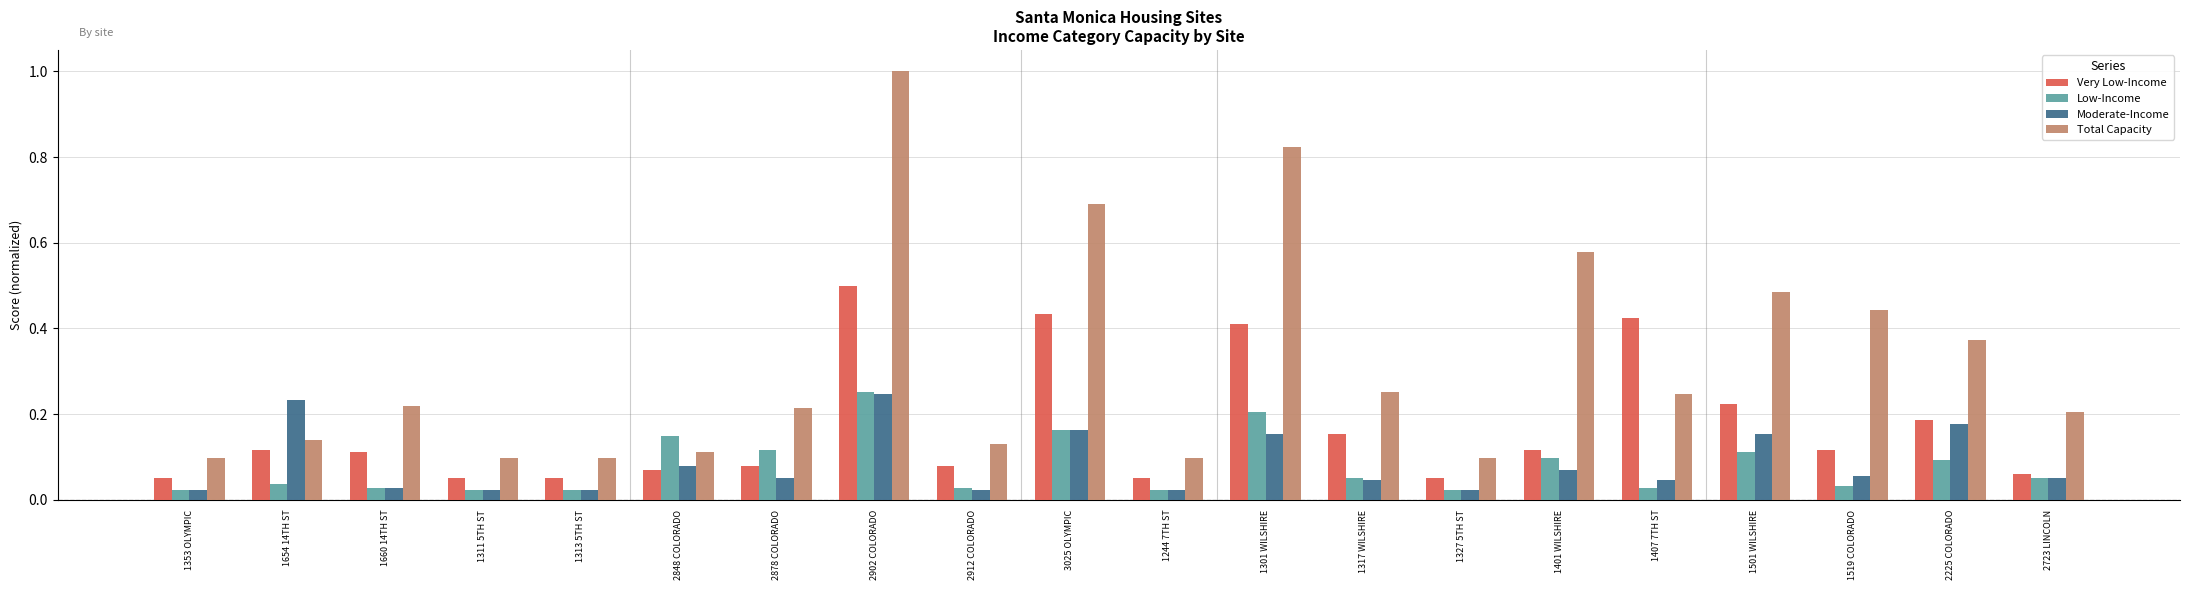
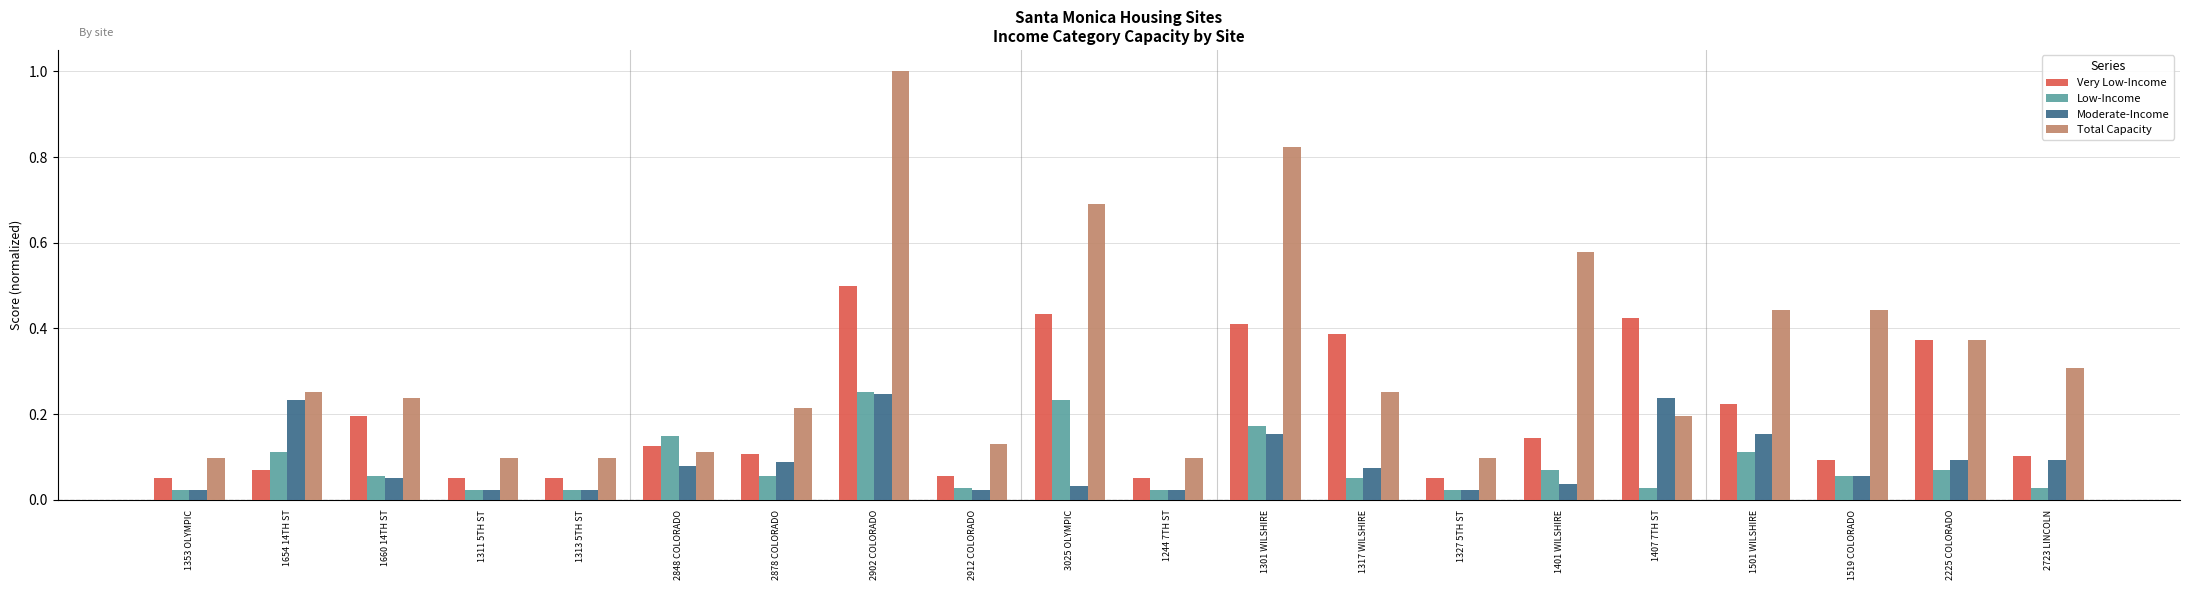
  {
    "Very Low-Income": {
      "1353 OLYMPIC": 0.05,
-     "1654 14TH ST": 0.12,
-     "1660 14TH ST": 0.11,
+     "1654 14TH ST": 0.07,
+     "1660 14TH ST": 0.20,
      "1311 5TH ST": 0.05,
      "1313 5TH ST": 0.05,
-     "2848 COLORADO": 0.07,
-     "2878 COLORADO": 0.08,
+     "2848 COLORADO": 0.13,
+     "2878 COLORADO": 0.11,
      "2902 COLORADO": 0.50,
-     "2912 COLORADO": 0.08,
+     "2912 COLORADO": 0.06,
      "3025 OLYMPIC": 0.43,
      "1244 7TH ST": 0.05,
      "1301 WILSHIRE": 0.41,
-     "1317 WILSHIRE": 0.15,
+     "1317 WILSHIRE": 0.39,
      "1327 5TH ST": 0.05,
-     "1401 WILSHIRE": 0.12,
+     "1401 WILSHIRE": 0.14,
      "1407 7TH ST": 0.43,
      "1501 WILSHIRE": 0.22,
-     "1519 COLORADO": 0.12,
-     "2225 COLORADO": 0.19,
-     "2723 LINCOLN": 0.06
+     "1519 COLORADO": 0.09,
+     "2225 COLORADO": 0.37,
+     "2723 LINCOLN": 0.10
    },
    "Low-Income": {
      "1353 OLYMPIC": 0.02,
-     "1654 14TH ST": 0.04,
-     "1660 14TH ST": 0.03,
+     "1654 14TH ST": 0.11,
+     "1660 14TH ST": 0.06,
      "1311 5TH ST": 0.02,
      "1313 5TH ST": 0.02,
      "2848 COLORADO": 0.15,
-     "2878 COLORADO": 0.12,
+     "2878 COLORADO": 0.06,
      "2902 COLORADO": 0.25,
      "2912 COLORADO": 0.03,
-     "3025 OLYMPIC": 0.16,
+     "3025 OLYMPIC": 0.23,
      "1244 7TH ST": 0.02,
-     "1301 WILSHIRE": 0.21,
+     "1301 WILSHIRE": 0.17,
      "1317 WILSHIRE": 0.05,
      "1327 5TH ST": 0.02,
-     "1401 WILSHIRE": 0.10,
+     "1401 WILSHIRE": 0.07,
      "1407 7TH ST": 0.03,
      "1501 WILSHIRE": 0.11,
-     "1519 COLORADO": 0.03,
-     "2225 COLORADO": 0.09,
-     "2723 LINCOLN": 0.05
+     "1519 COLORADO": 0.06,
+     "2225 COLORADO": 0.07,
+     "2723 LINCOLN": 0.03
    },
    "Moderate-Income": {
      "1353 OLYMPIC": 0.02,
      "1654 14TH ST": 0.23,
-     "1660 14TH ST": 0.03,
+     "1660 14TH ST": 0.05,
      "1311 5TH ST": 0.02,
      "1313 5TH ST": 0.02,
      "2848 COLORADO": 0.08,
-     "2878 COLORADO": 0.05,
+     "2878 COLORADO": 0.09,
      "2902 COLORADO": 0.25,
      "2912 COLORADO": 0.02,
-     "3025 OLYMPIC": 0.16,
+     "3025 OLYMPIC": 0.03,
      "1244 7TH ST": 0.02,
      "1301 WILSHIRE": 0.15,
-     "1317 WILSHIRE": 0.05,
+     "1317 WILSHIRE": 0.07,
      "1327 5TH ST": 0.02,
-     "1401 WILSHIRE": 0.07,
-     "1407 7TH ST": 0.05,
+     "1401 WILSHIRE": 0.04,
+     "1407 7TH ST": 0.24,
      "1501 WILSHIRE": 0.15,
      "1519 COLORADO": 0.06,
-     "2225 COLORADO": 0.18,
-     "2723 LINCOLN": 0.05
+     "2225 COLORADO": 0.09,
+     "2723 LINCOLN": 0.09
    },
    "Total Capacity": {
      "1353 OLYMPIC": 0.10,
-     "1654 14TH ST": 0.14,
-     "1660 14TH ST": 0.22,
+     "1654 14TH ST": 0.25,
+     "1660 14TH ST": 0.24,
      "1311 5TH ST": 0.10,
      "1313 5TH ST": 0.10,
      "2848 COLORADO": 0.11,
      "2878 COLORADO": 0.21,
      "2902 COLORADO": 1.00,
      "2912 COLORADO": 0.13,
      "3025 OLYMPIC": 0.69,
      "1244 7TH ST": 0.10,
      "1301 WILSHIRE": 0.82,
      "1317 WILSHIRE": 0.25,
      "1327 5TH ST": 0.10,
      "1401 WILSHIRE": 0.58,
-     "1407 7TH ST": 0.25,
-     "1501 WILSHIRE": 0.49,
+     "1407 7TH ST": 0.20,
+     "1501 WILSHIRE": 0.44,
      "1519 COLORADO": 0.44,
      "2225 COLORADO": 0.37,
-     "2723 LINCOLN": 0.21
+     "2723 LINCOLN": 0.31
    }
  }
